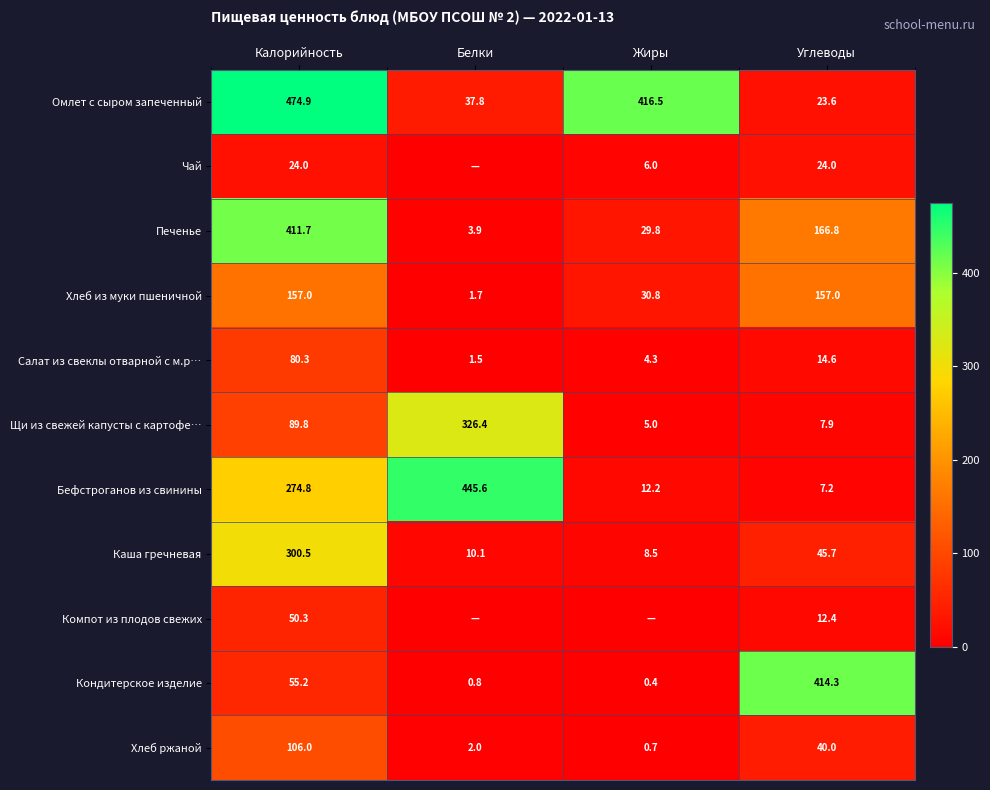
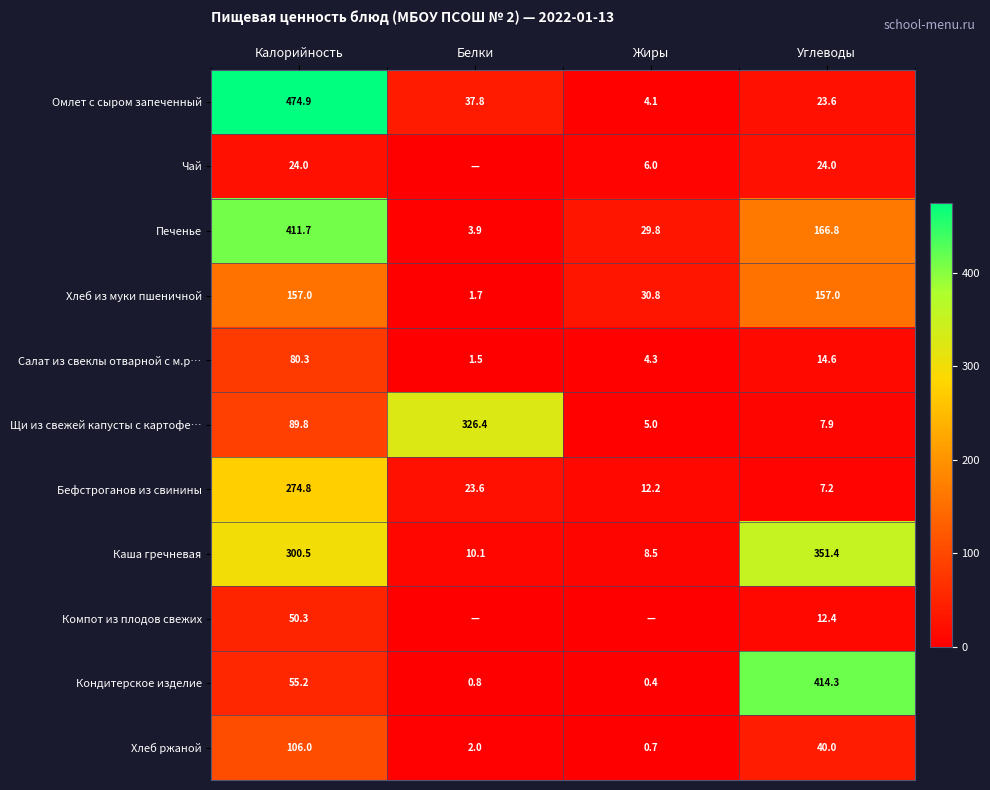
  {
    "Омлет с сыром запеченный": {
      "Калорийность": 474.9,
      "Белки": 37.8,
-     "Жиры": 416.5,
+     "Жиры": 4.1,
      "Углеводы": 23.6
    },
    "Чай": {
      "Калорийность": 24.0,
      "Жиры": 6.0,
      "Углеводы": 24.0
    },
    "Печенье": {
      "Калорийность": 411.7,
      "Белки": 3.9,
      "Жиры": 29.8,
      "Углеводы": 166.8
    },
    "Хлеб из муки пшеничной": {
      "Калорийность": 157.0,
      "Белки": 1.7,
      "Жиры": 30.8,
      "Углеводы": 157.0
    },
    "Салат из свеклы отварной с м.р…": {
      "Калорийность": 80.3,
      "Белки": 1.5,
      "Жиры": 4.3,
      "Углеводы": 14.6
    },
    "Щи из свежей капусты с картофе…": {
      "Калорийность": 89.8,
      "Белки": 326.4,
      "Жиры": 5.0,
      "Углеводы": 7.9
    },
    "Бефстроганов из свинины": {
      "Калорийность": 274.8,
-     "Белки": 445.6,
+     "Белки": 23.6,
      "Жиры": 12.2,
      "Углеводы": 7.2
    },
    "Каша гречневая": {
      "Калорийность": 300.5,
      "Белки": 10.1,
      "Жиры": 8.5,
-     "Углеводы": 45.7
+     "Углеводы": 351.4
    },
    "Компот из плодов свежих": {
      "Калорийность": 50.3,
      "Углеводы": 12.4
    },
    "Кондитерское изделие": {
      "Калорийность": 55.2,
      "Белки": 0.8,
      "Жиры": 0.4,
      "Углеводы": 414.3
    },
    "Хлеб ржаной": {
      "Калорийность": 106.0,
      "Белки": 2.0,
      "Жиры": 0.7,
      "Углеводы": 40.0
    }
  }
